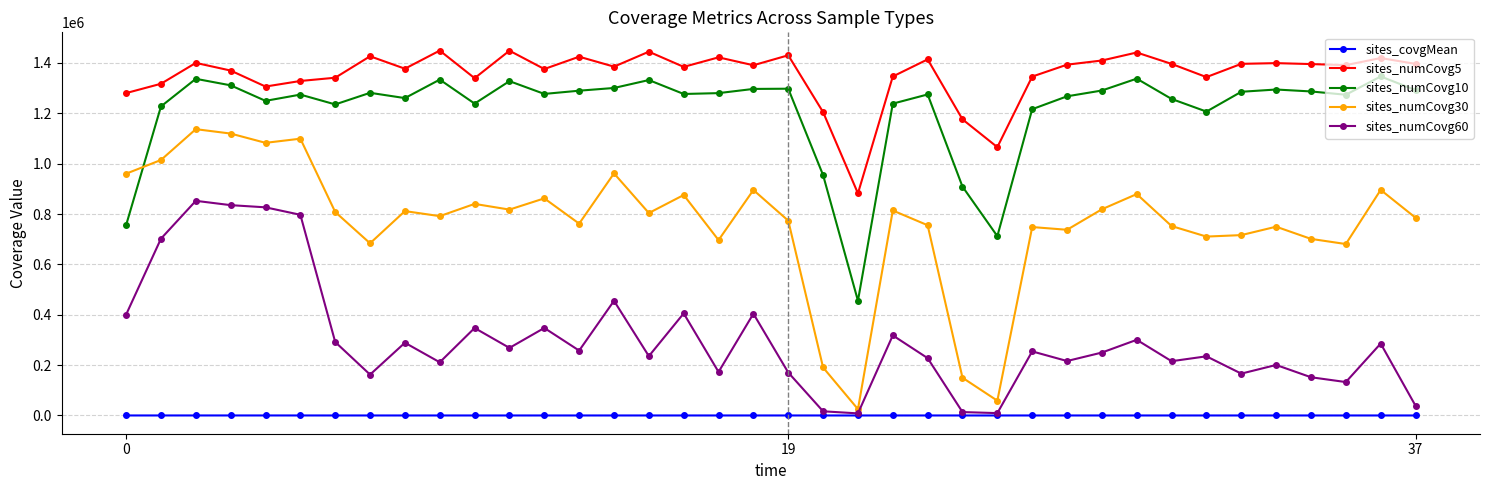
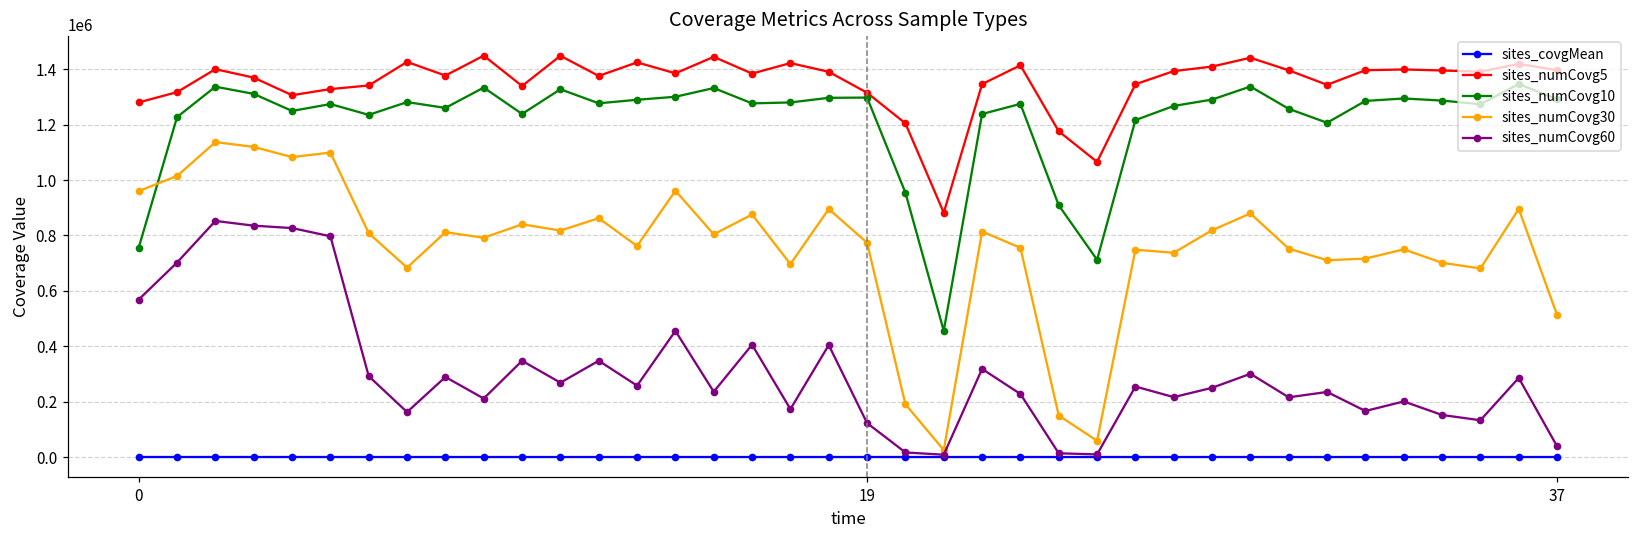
  {
    "sites_covgMean": {
      "0": 0,
      "19": 0,
      "37": 0
    },
    "sites_numCovg5": {
      "0": 1280000,
-     "19": 1430000
+     "19": 1320000
    },
    "sites_numCovg10": {
      "0": 760000,
      "19": 1300000
    },
    "sites_numCovg30": {
      "0": 960000,
      "19": 770000,
-     "37": 790000
+     "37": 510000
    },
    "sites_numCovg60": {
-     "0": 400000,
-     "19": 170000,
+     "0": 570000,
+     "19": 120000,
      "37": 40000
    }
  }
